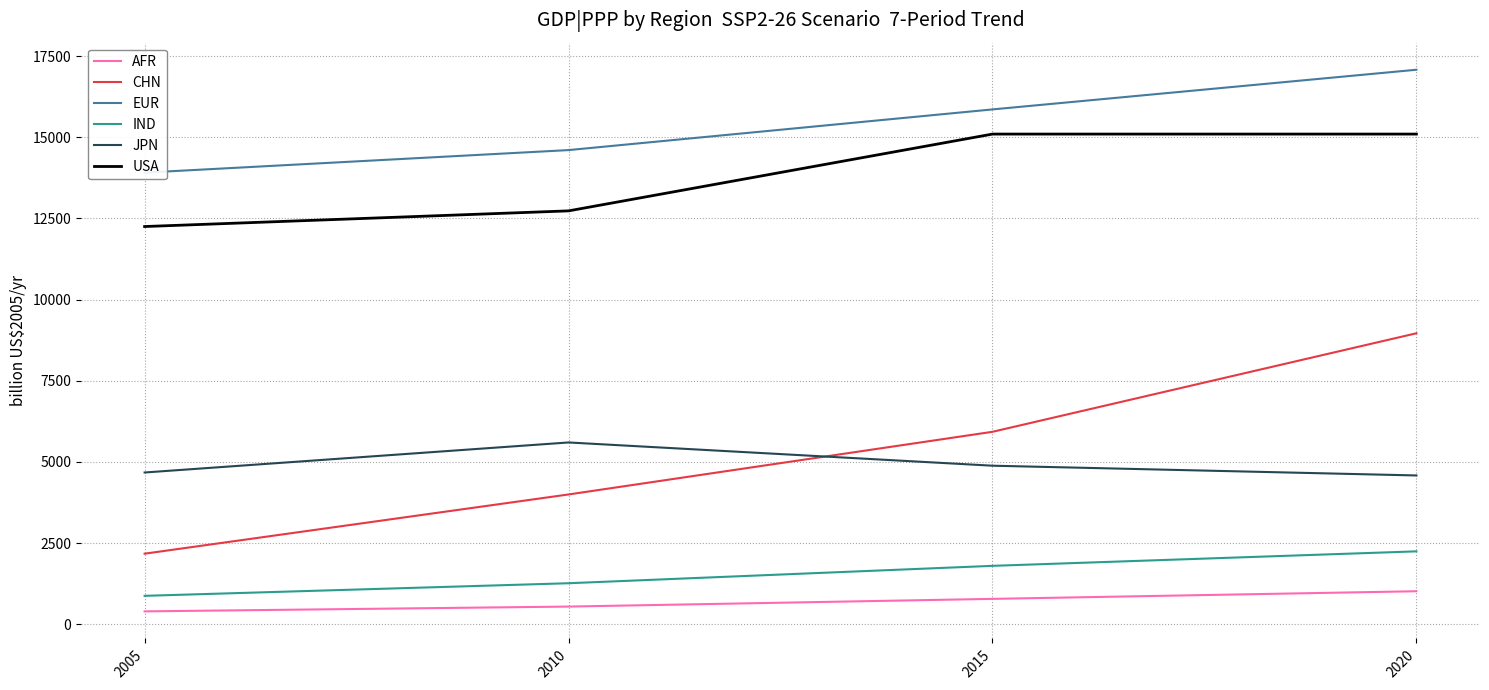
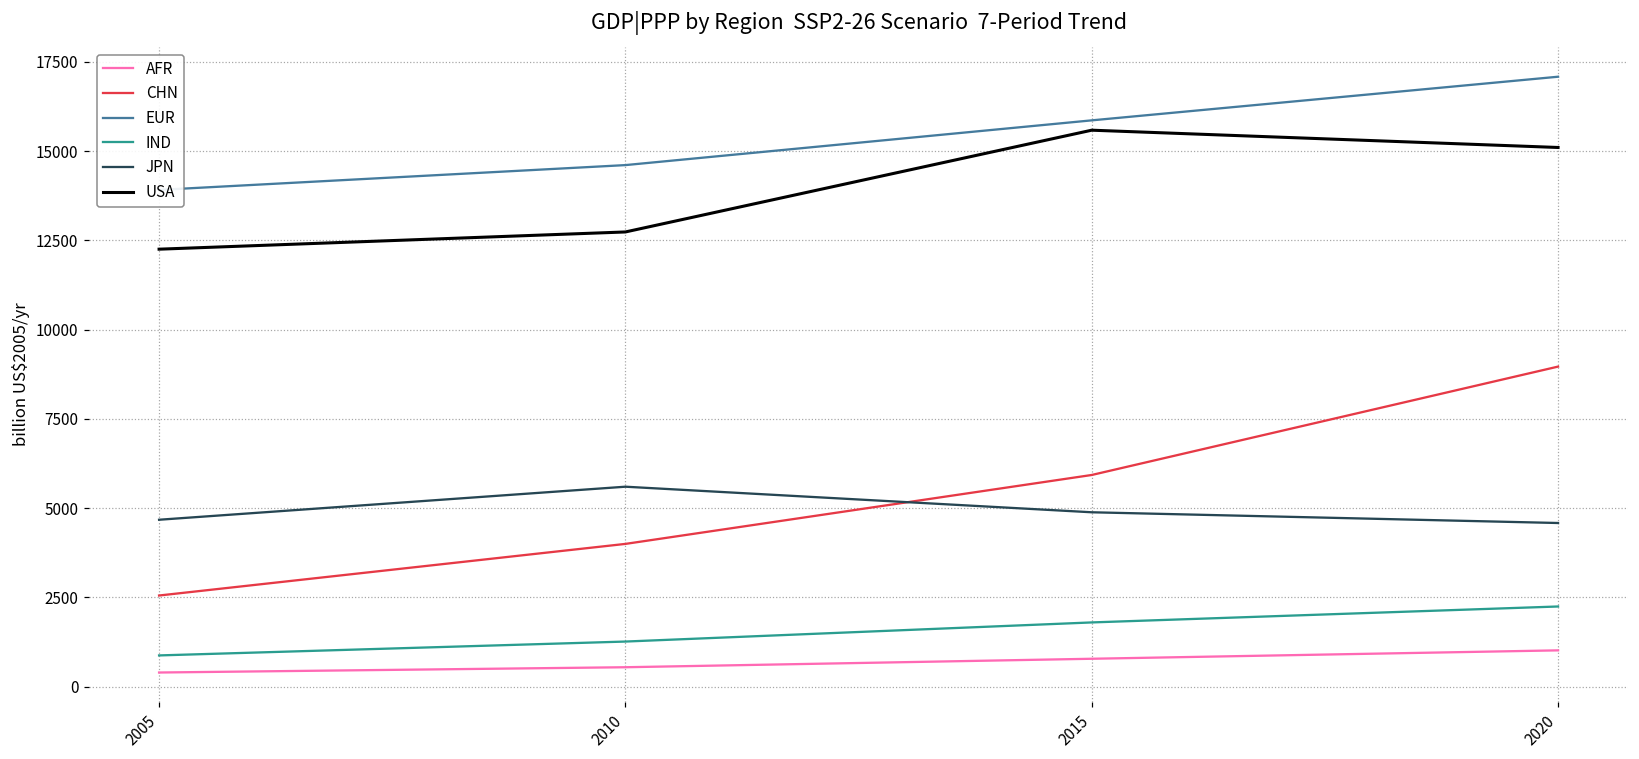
  {
    "AFR": {
      "2005": 400,
      "2010": 500,
      "2015": 800,
      "2020": 1000
    },
    "CHN": {
-     "2005": 2200,
+     "2005": 2600,
      "2010": 4000,
      "2015": 5900,
      "2020": 9000
    },
    "JPN": {
      "2005": 4700,
      "2010": 5600,
      "2015": 4900,
      "2020": 4600
    },
    "USA": {
      "2005": 12300,
      "2010": 12700,
-     "2015": 15100,
+     "2015": 15600,
      "2020": 15100
    }
  }
